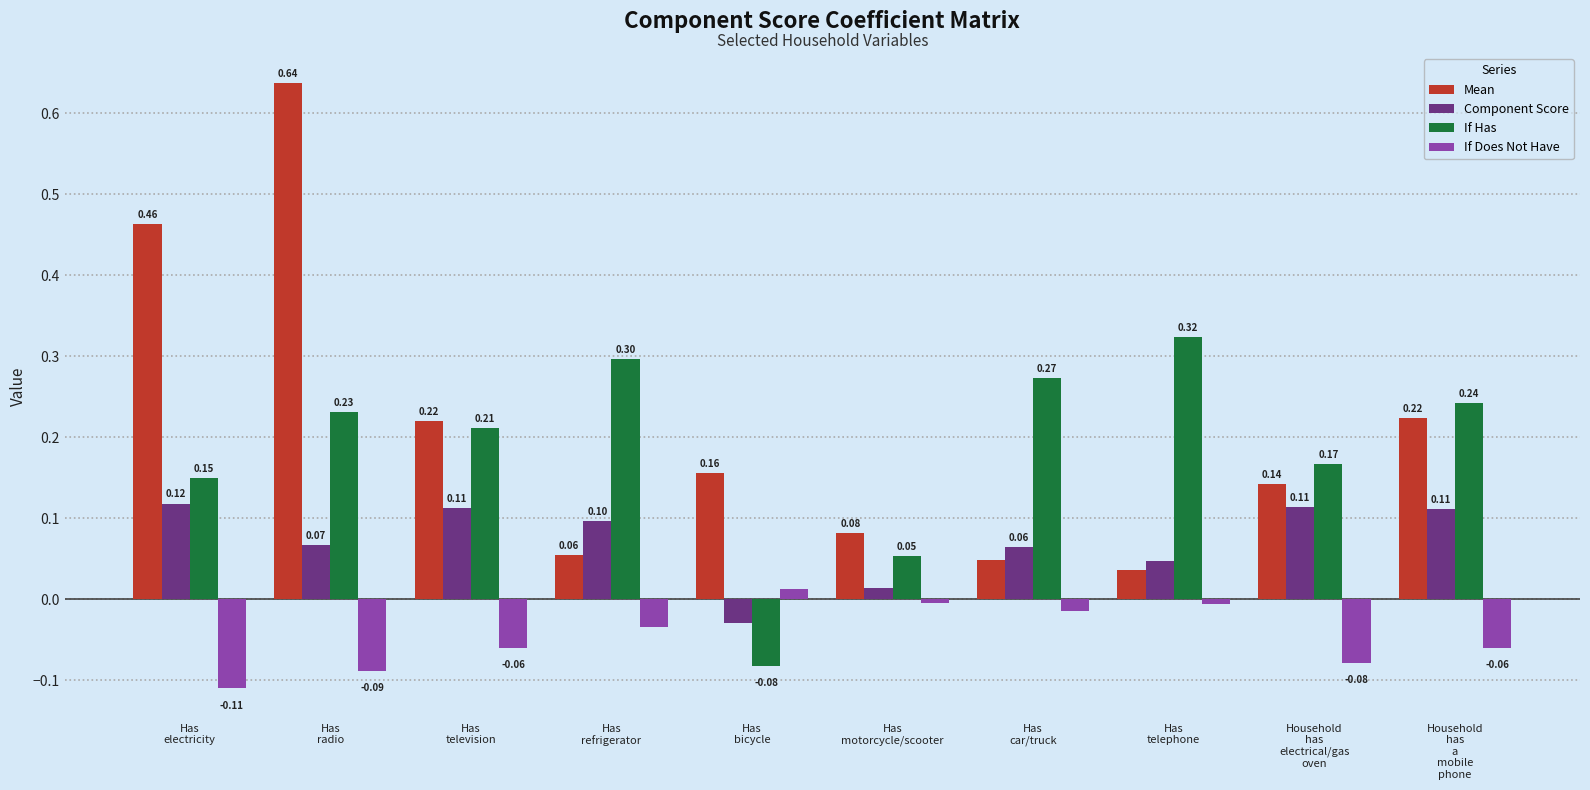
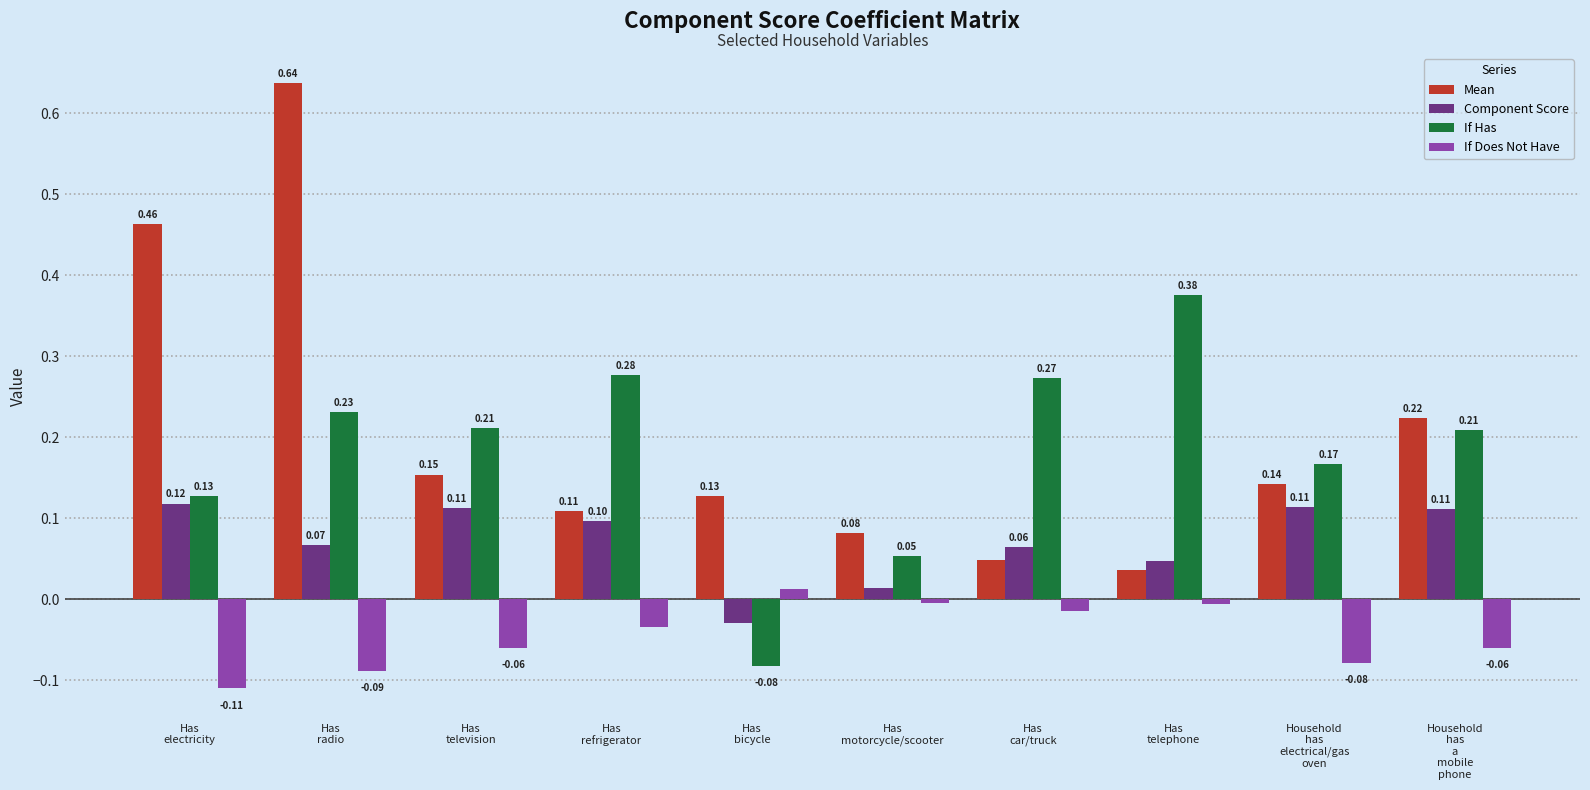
  {
    "Mean": {
      "Has electricity": 0.46,
      "Has radio": 0.64,
-     "Has television": 0.22,
-     "Has refrigerator": 0.06,
-     "Has bicycle": 0.16,
+     "Has television": 0.15,
+     "Has refrigerator": 0.11,
+     "Has bicycle": 0.13,
      "Has motorcycle/scooter": 0.08,
      "Household has electrical/gas oven": 0.14,
      "Household has a mobile phone": 0.22
    },
    "If Has": {
-     "Has electricity": 0.15,
+     "Has electricity": 0.13,
      "Has radio": 0.23,
      "Has television": 0.21,
-     "Has refrigerator": 0.30,
+     "Has refrigerator": 0.28,
      "Has bicycle": -0.08,
      "Has motorcycle/scooter": 0.05,
      "Has car/truck": 0.27,
-     "Has telephone": 0.32,
+     "Has telephone": 0.38,
      "Household has electrical/gas oven": 0.17,
-     "Household has a mobile phone": 0.24
+     "Household has a mobile phone": 0.21
    }
  }
